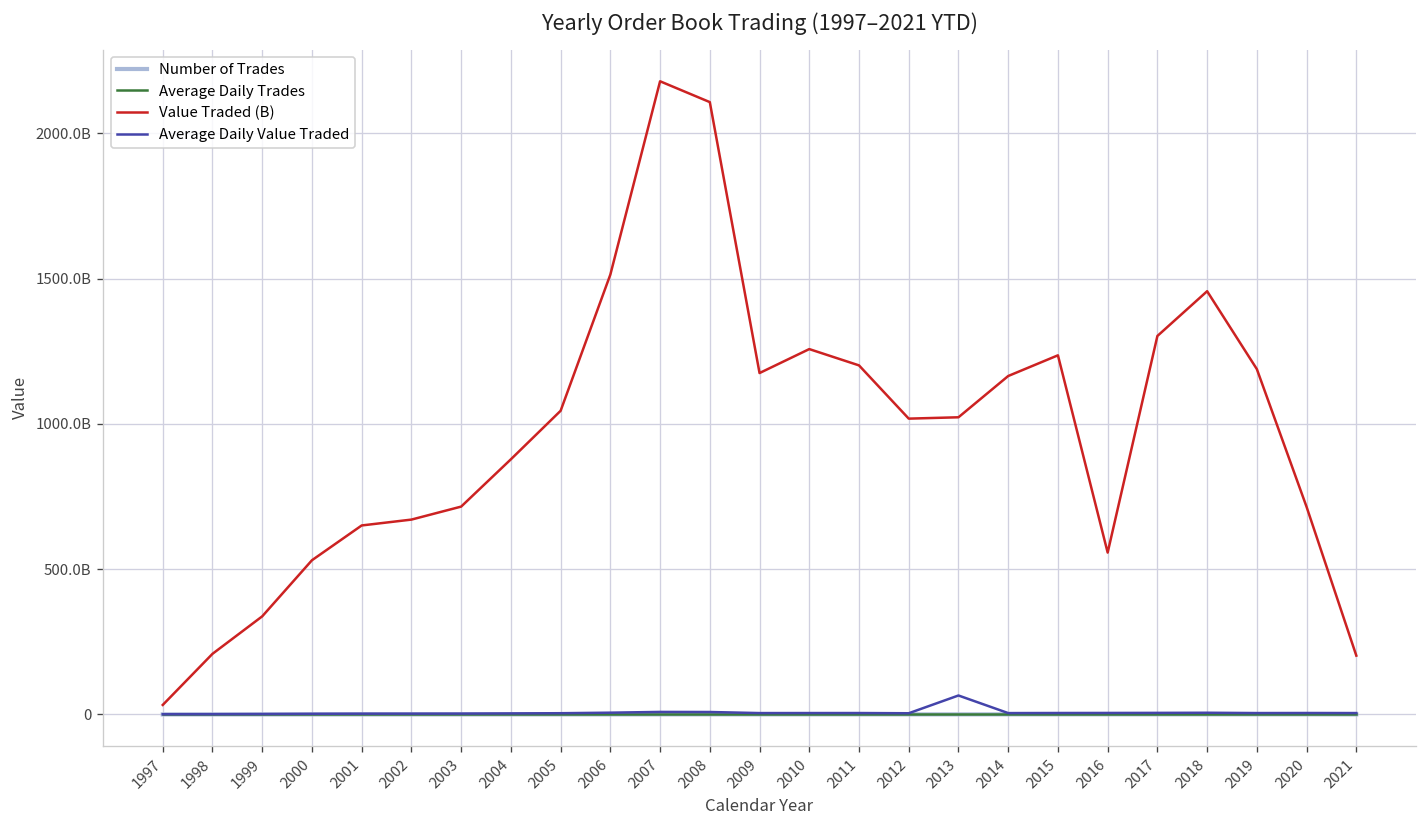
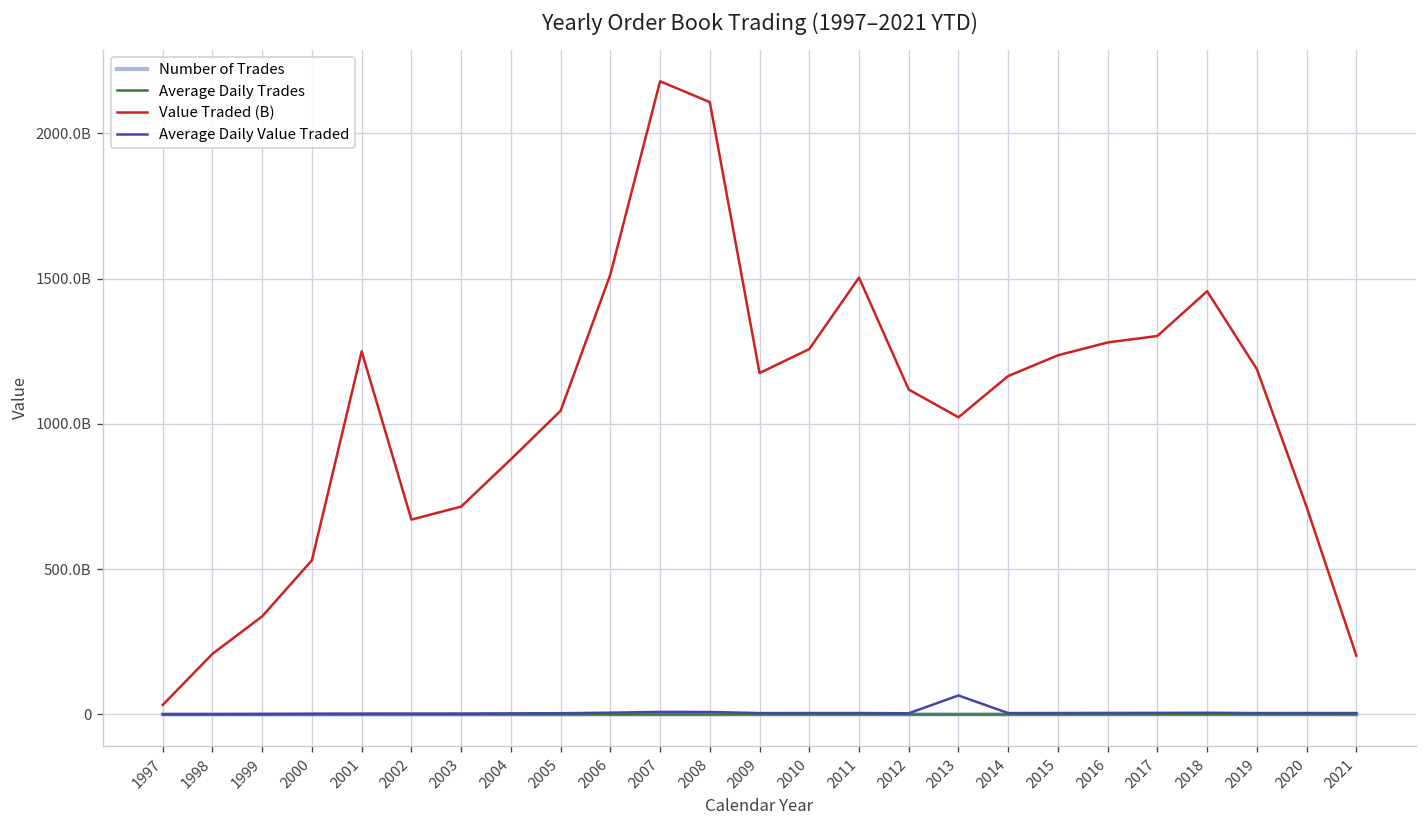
  {
    "Average Daily Trades": {
      "2013": 0
    },
    "Value Traded (B)": {
      "1997": 30000000000,
      "1998": 210000000000,
      "1999": 340000000000,
      "2000": 530000000000,
-     "2001": 650000000000,
+     "2001": 1250000000000,
      "2002": 670000000000,
      "2003": 720000000000,
      "2004": 880000000000,
      "2005": 1040000000000,
      "2006": 1510000000000,
      "2007": 2180000000000,
      "2008": 2110000000000,
      "2009": 1170000000000,
      "2010": 1260000000000,
-     "2011": 1200000000000,
-     "2012": 1020000000000,
+     "2011": 1500000000000,
+     "2012": 1120000000000,
      "2013": 1020000000000,
      "2014": 1160000000000,
      "2015": 1240000000000,
-     "2016": 560000000000,
+     "2016": 1280000000000,
      "2017": 1300000000000,
      "2018": 1460000000000,
      "2019": 1190000000000,
      "2020": 710000000000,
      "2021": 200000000000
    },
    "Average Daily Value Traded": {
      "2013": 70000000000
    }
  }
